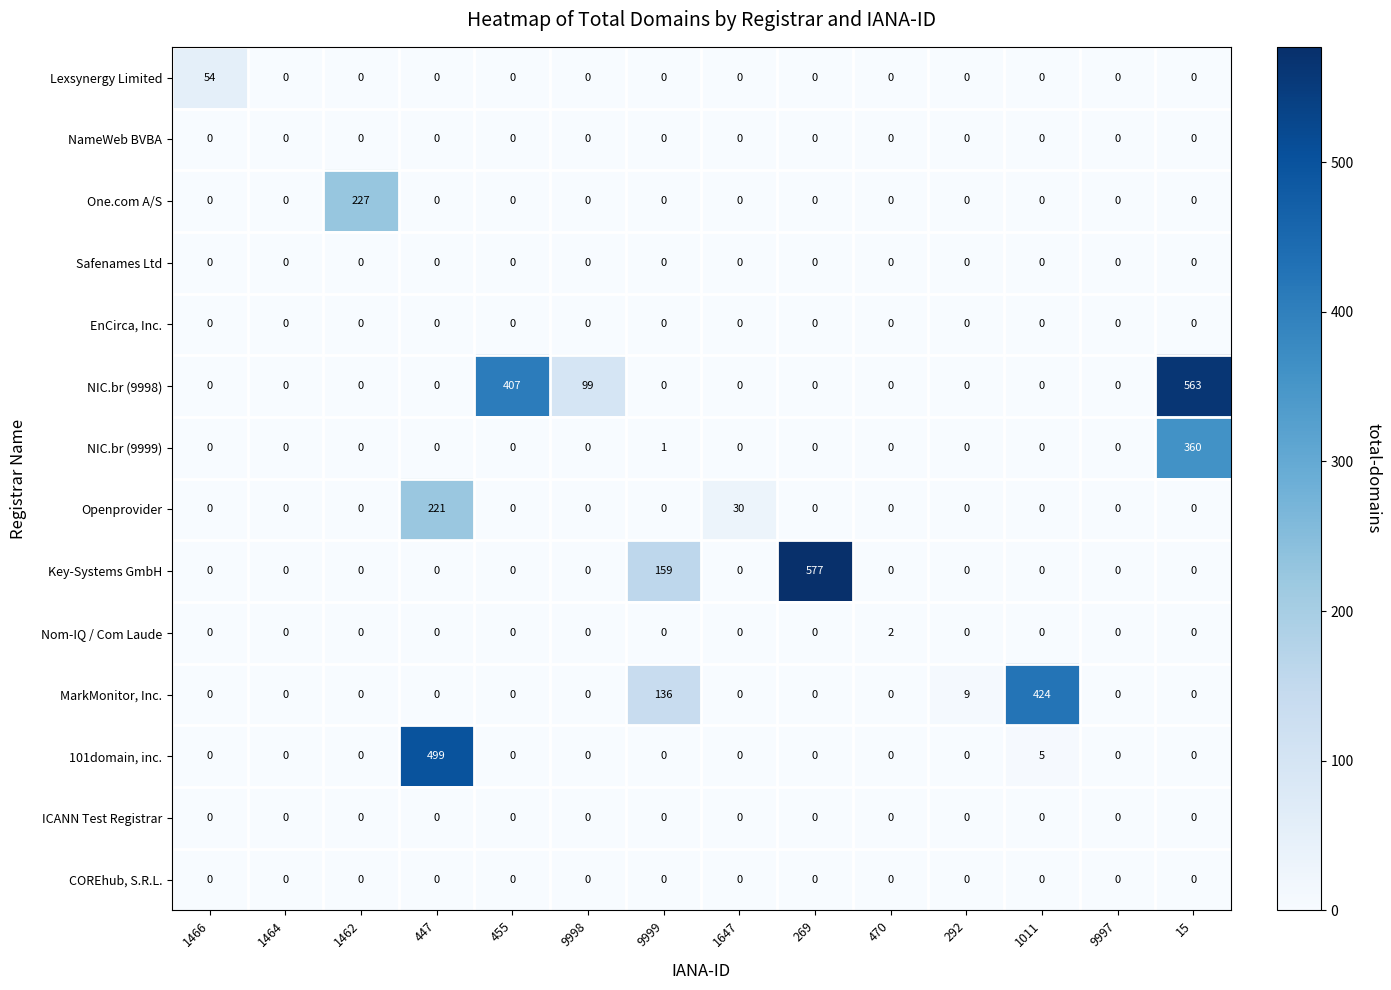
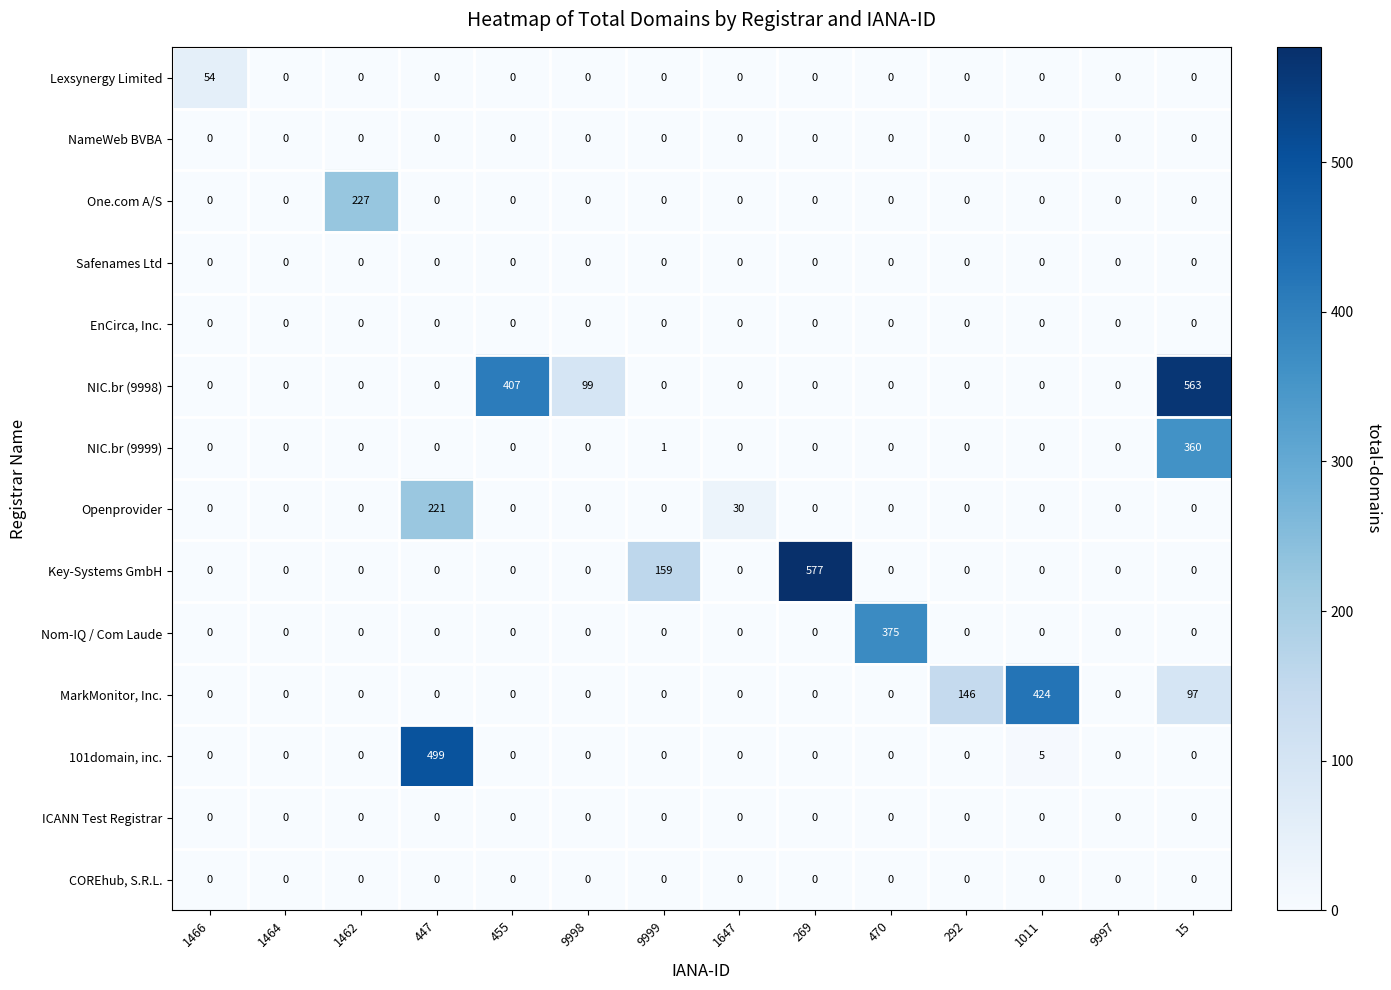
  {
    "Lexsynergy Limited": {
      "1466": 54,
      "1464": 0,
      "1462": 0,
      "447": 0,
      "455": 0,
      "9998": 0,
      "9999": 0,
      "1647": 0,
      "269": 0,
      "470": 0,
      "292": 0,
      "1011": 0,
      "9997": 0,
      "15": 0
    },
    "NameWeb BVBA": {
      "1466": 0,
      "1464": 0,
      "1462": 0,
      "447": 0,
      "455": 0,
      "9998": 0,
      "9999": 0,
      "1647": 0,
      "269": 0,
      "470": 0,
      "292": 0,
      "1011": 0,
      "9997": 0,
      "15": 0
    },
    "One.com A/S": {
      "1466": 0,
      "1464": 0,
      "1462": 227,
      "447": 0,
      "455": 0,
      "9998": 0,
      "9999": 0,
      "1647": 0,
      "269": 0,
      "470": 0,
      "292": 0,
      "1011": 0,
      "9997": 0,
      "15": 0
    },
    "Safenames Ltd": {
      "1466": 0,
      "1464": 0,
      "1462": 0,
      "447": 0,
      "455": 0,
      "9998": 0,
      "9999": 0,
      "1647": 0,
      "269": 0,
      "470": 0,
      "292": 0,
      "1011": 0,
      "9997": 0,
      "15": 0
    },
    "EnCirca, Inc.": {
      "1466": 0,
      "1464": 0,
      "1462": 0,
      "447": 0,
      "455": 0,
      "9998": 0,
      "9999": 0,
      "1647": 0,
      "269": 0,
      "470": 0,
      "292": 0,
      "1011": 0,
      "9997": 0,
      "15": 0
    },
    "NIC.br (9998)": {
      "1466": 0,
      "1464": 0,
      "1462": 0,
      "447": 0,
      "455": 407,
      "9998": 99,
      "9999": 0,
      "1647": 0,
      "269": 0,
      "470": 0,
      "292": 0,
      "1011": 0,
      "9997": 0,
      "15": 563
    },
    "NIC.br (9999)": {
      "1466": 0,
      "1464": 0,
      "1462": 0,
      "447": 0,
      "455": 0,
      "9998": 0,
      "9999": 1,
      "1647": 0,
      "269": 0,
      "470": 0,
      "292": 0,
      "1011": 0,
      "9997": 0,
      "15": 360
    },
    "Openprovider": {
      "1466": 0,
      "1464": 0,
      "1462": 0,
      "447": 221,
      "455": 0,
      "9998": 0,
      "9999": 0,
      "1647": 30,
      "269": 0,
      "470": 0,
      "292": 0,
      "1011": 0,
      "9997": 0,
      "15": 0
    },
    "Key-Systems GmbH": {
      "1466": 0,
      "1464": 0,
      "1462": 0,
      "447": 0,
      "455": 0,
      "9998": 0,
      "9999": 159,
      "1647": 0,
      "269": 577,
      "470": 0,
      "292": 0,
      "1011": 0,
      "9997": 0,
      "15": 0
    },
    "Nom-IQ / Com Laude": {
      "1466": 0,
      "1464": 0,
      "1462": 0,
      "447": 0,
      "455": 0,
      "9998": 0,
      "9999": 0,
      "1647": 0,
      "269": 0,
-     "470": 2,
+     "470": 375,
      "292": 0,
      "1011": 0,
      "9997": 0,
      "15": 0
    },
    "MarkMonitor, Inc.": {
      "1466": 0,
      "1464": 0,
      "1462": 0,
      "447": 0,
      "455": 0,
      "9998": 0,
-     "9999": 136,
+     "9999": 0,
      "1647": 0,
      "269": 0,
      "470": 0,
-     "292": 9,
+     "292": 146,
      "1011": 424,
      "9997": 0,
-     "15": 0
+     "15": 97
    },
    "101domain, inc.": {
      "1466": 0,
      "1464": 0,
      "1462": 0,
      "447": 499,
      "455": 0,
      "9998": 0,
      "9999": 0,
      "1647": 0,
      "269": 0,
      "470": 0,
      "292": 0,
      "1011": 5,
      "9997": 0,
      "15": 0
    },
    "ICANN Test Registrar": {
      "1466": 0,
      "1464": 0,
      "1462": 0,
      "447": 0,
      "455": 0,
      "9998": 0,
      "9999": 0,
      "1647": 0,
      "269": 0,
      "470": 0,
      "292": 0,
      "1011": 0,
      "9997": 0,
      "15": 0
    },
    "COREhub, S.R.L.": {
      "1466": 0,
      "1464": 0,
      "1462": 0,
      "447": 0,
      "455": 0,
      "9998": 0,
      "9999": 0,
      "1647": 0,
      "269": 0,
      "470": 0,
      "292": 0,
      "1011": 0,
      "9997": 0,
      "15": 0
    }
  }
